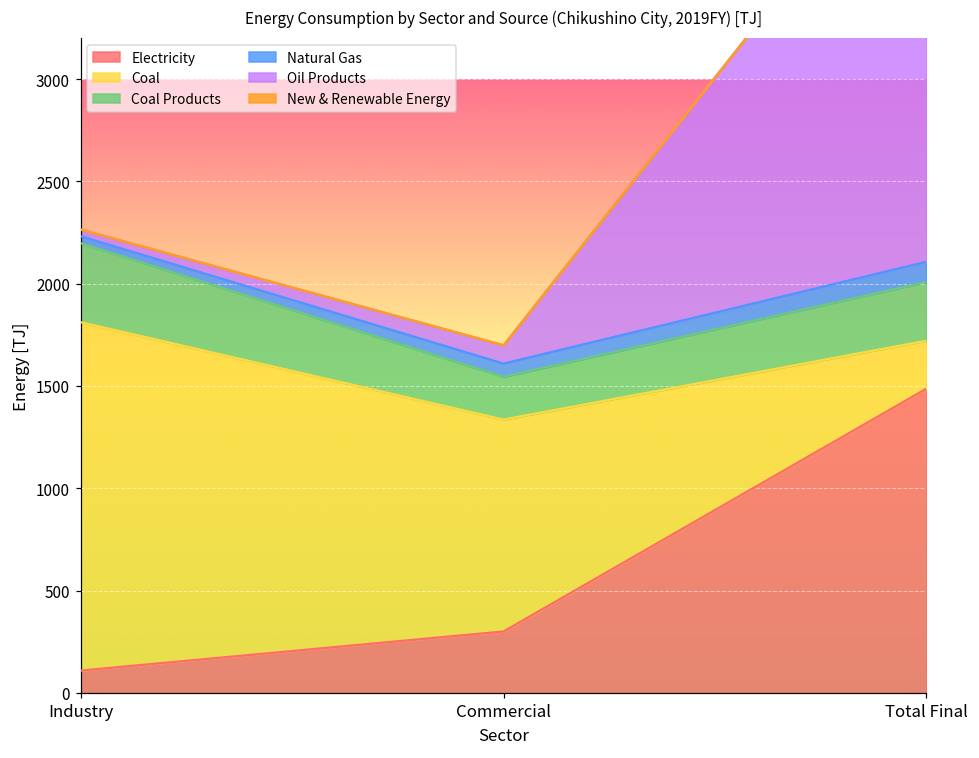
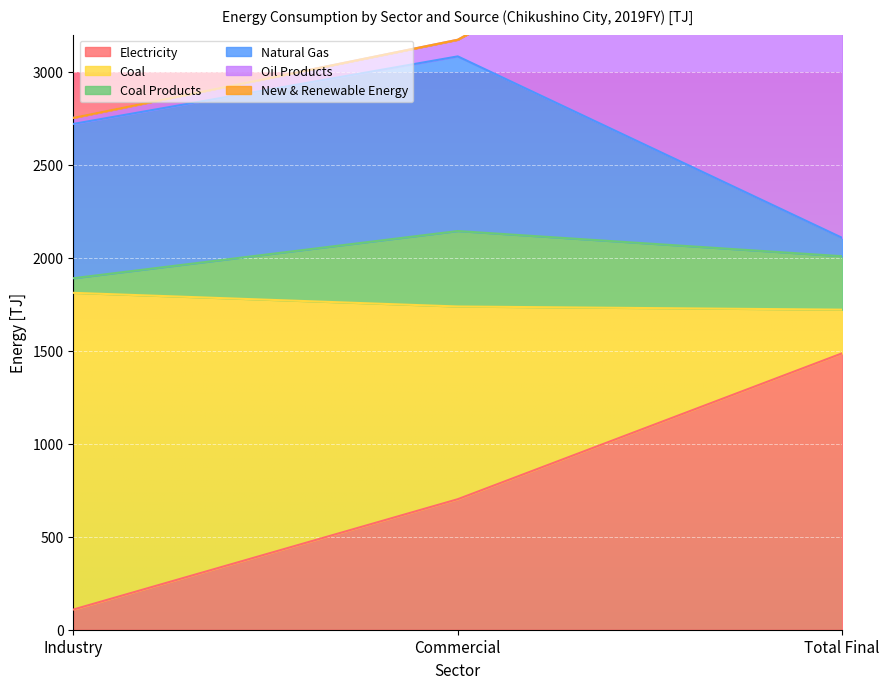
  {
    "Electricity": {
      "Industry": 110,
-     "Commercial": 300,
+     "Commercial": 700,
      "Total Final": 1490
    },
    "Coal": {
      "Industry": 1700,
      "Commercial": 1040,
      "Total Final": 230
    },
    "Coal Products": {
-     "Industry": 390,
-     "Commercial": 210,
+     "Industry": 80,
+     "Commercial": 410,
      "Total Final": 290
    },
    "Natural Gas": {
-     "Industry": 30,
-     "Commercial": 60,
+     "Industry": 830,
+     "Commercial": 940,
      "Total Final": 100
    }
  }
